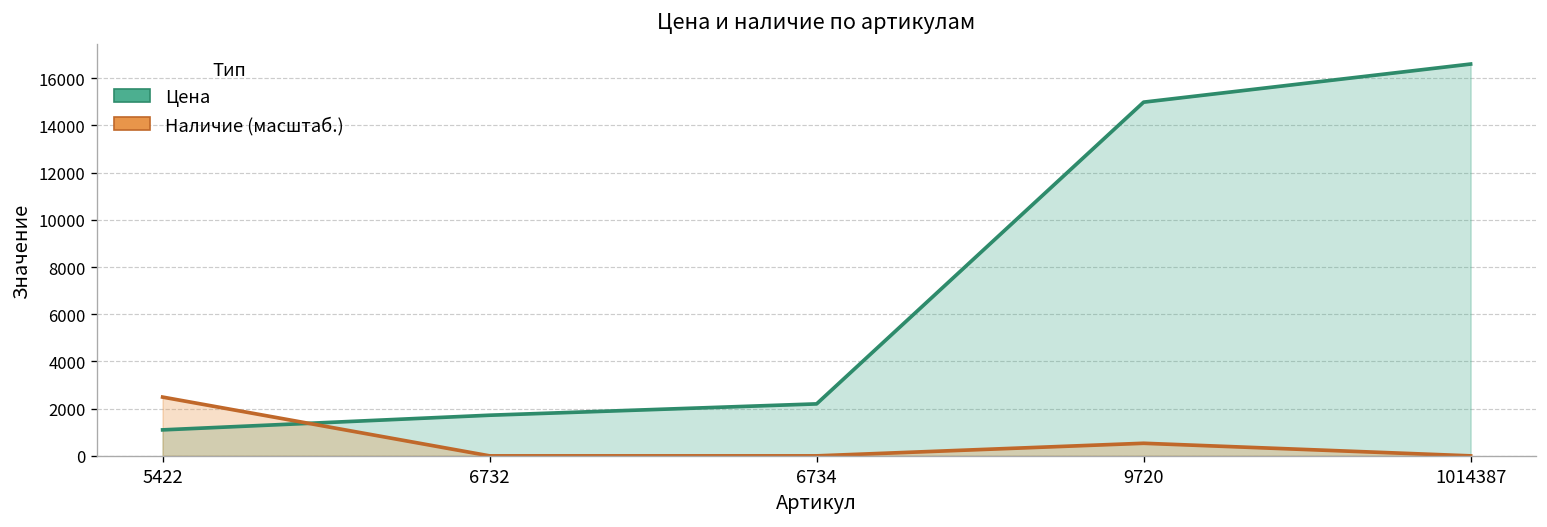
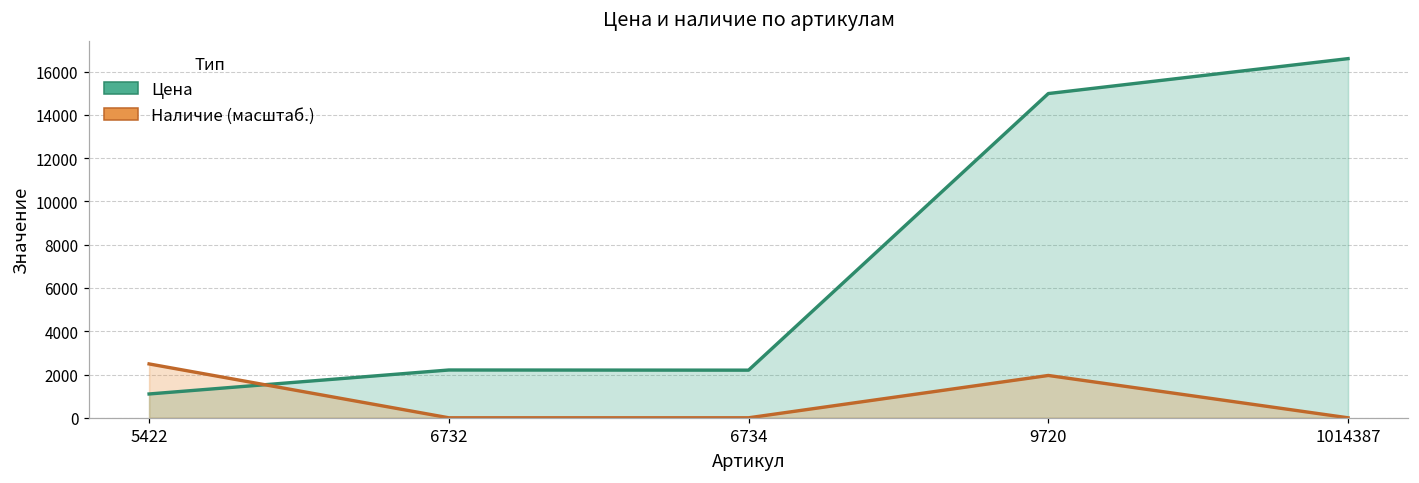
  {
    "Цена": {
      "5422": 1100,
-     "6732": 1700,
+     "6732": 2200,
      "6734": 2200,
      "9720": 15000,
      "1014387": 16600
    },
    "Наличие (масштаб.)": {
      "5422": 2500,
      "6732": 0,
      "6734": 0,
-     "9720": 500,
+     "9720": 2000,
      "1014387": 0
    }
  }
